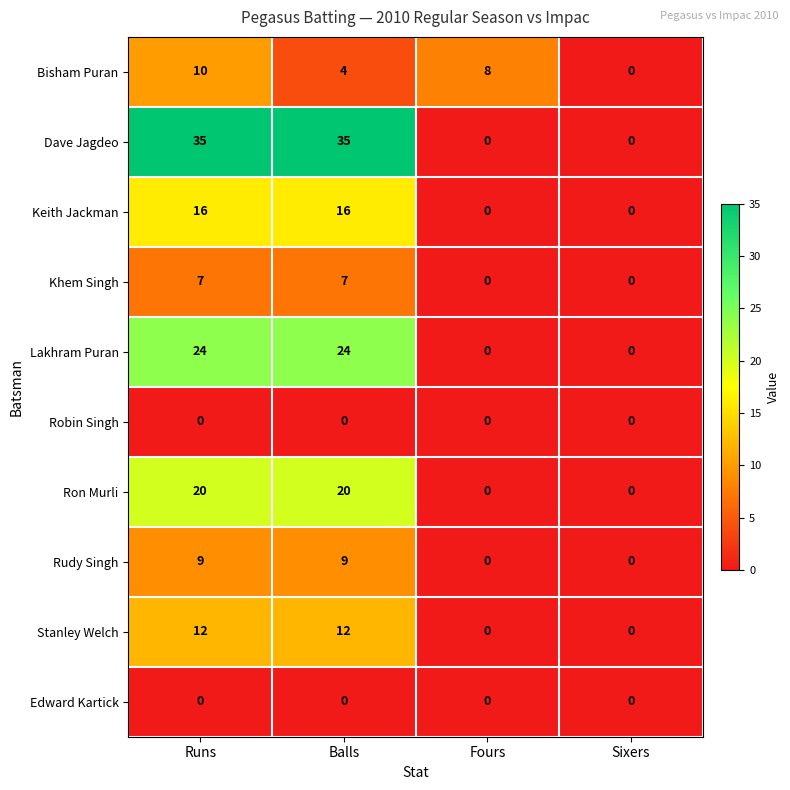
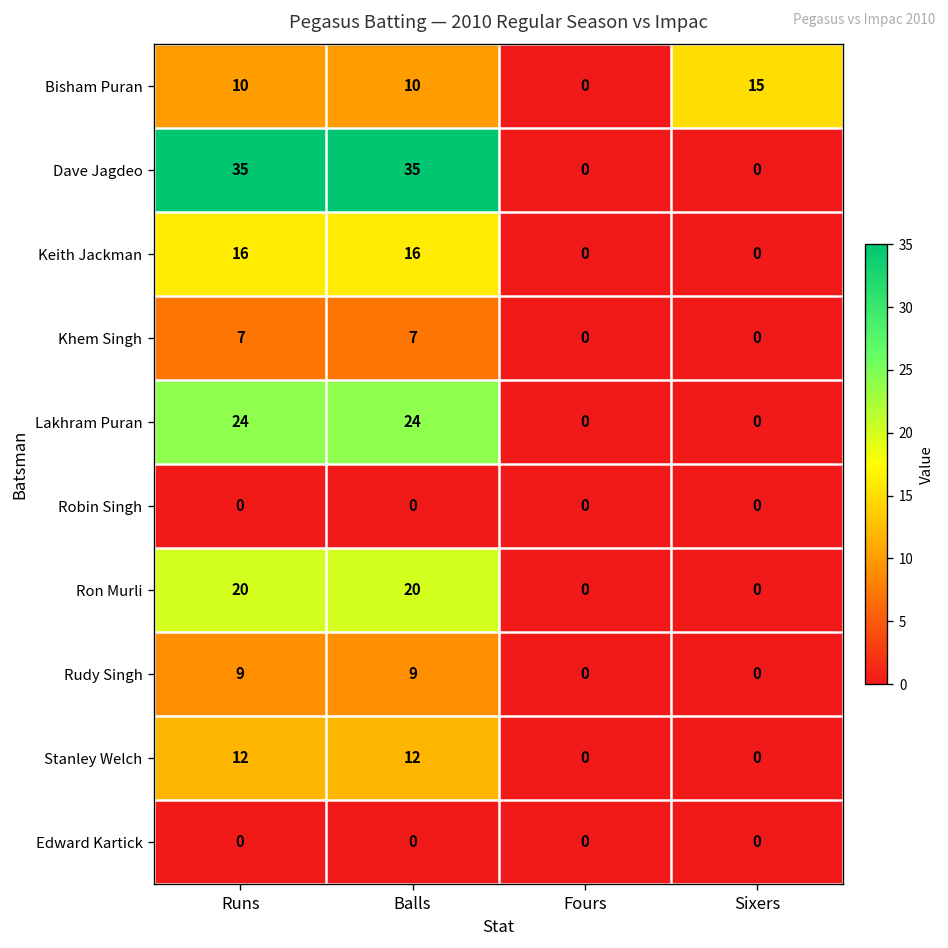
  {
    "Bisham Puran": {
      "Runs": 10,
-     "Balls": 4,
-     "Fours": 8,
-     "Sixers": 0
+     "Balls": 10,
+     "Fours": 0,
+     "Sixers": 15
    },
    "Dave Jagdeo": {
      "Runs": 35,
      "Balls": 35,
      "Fours": 0,
      "Sixers": 0
    },
    "Keith Jackman": {
      "Runs": 16,
      "Balls": 16,
      "Fours": 0,
      "Sixers": 0
    },
    "Khem Singh": {
      "Runs": 7,
      "Balls": 7,
      "Fours": 0,
      "Sixers": 0
    },
    "Lakhram Puran": {
      "Runs": 24,
      "Balls": 24,
      "Fours": 0,
      "Sixers": 0
    },
    "Robin Singh": {
      "Runs": 0,
      "Balls": 0,
      "Fours": 0,
      "Sixers": 0
    },
    "Ron Murli": {
      "Runs": 20,
      "Balls": 20,
      "Fours": 0,
      "Sixers": 0
    },
    "Rudy Singh": {
      "Runs": 9,
      "Balls": 9,
      "Fours": 0,
      "Sixers": 0
    },
    "Stanley Welch": {
      "Runs": 12,
      "Balls": 12,
      "Fours": 0,
      "Sixers": 0
    },
    "Edward Kartick": {
      "Runs": 0,
      "Balls": 0,
      "Fours": 0,
      "Sixers": 0
    }
  }
